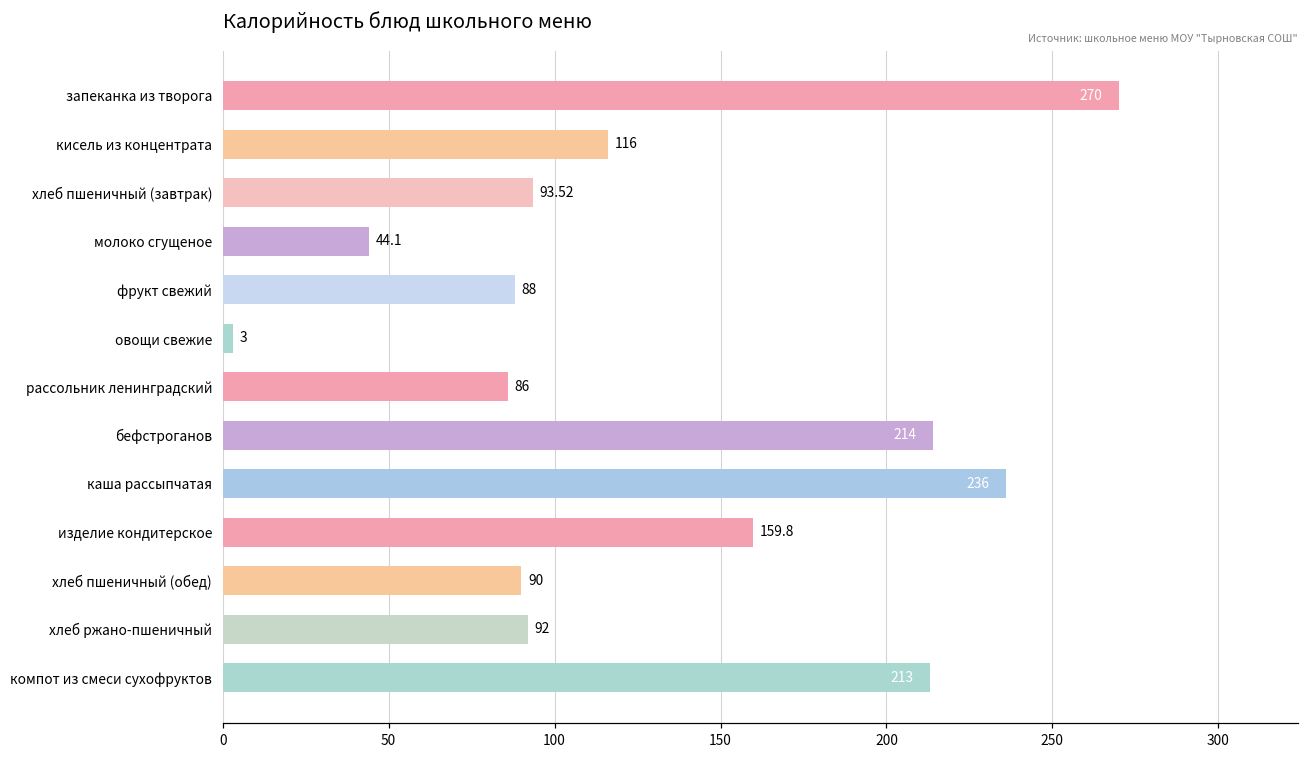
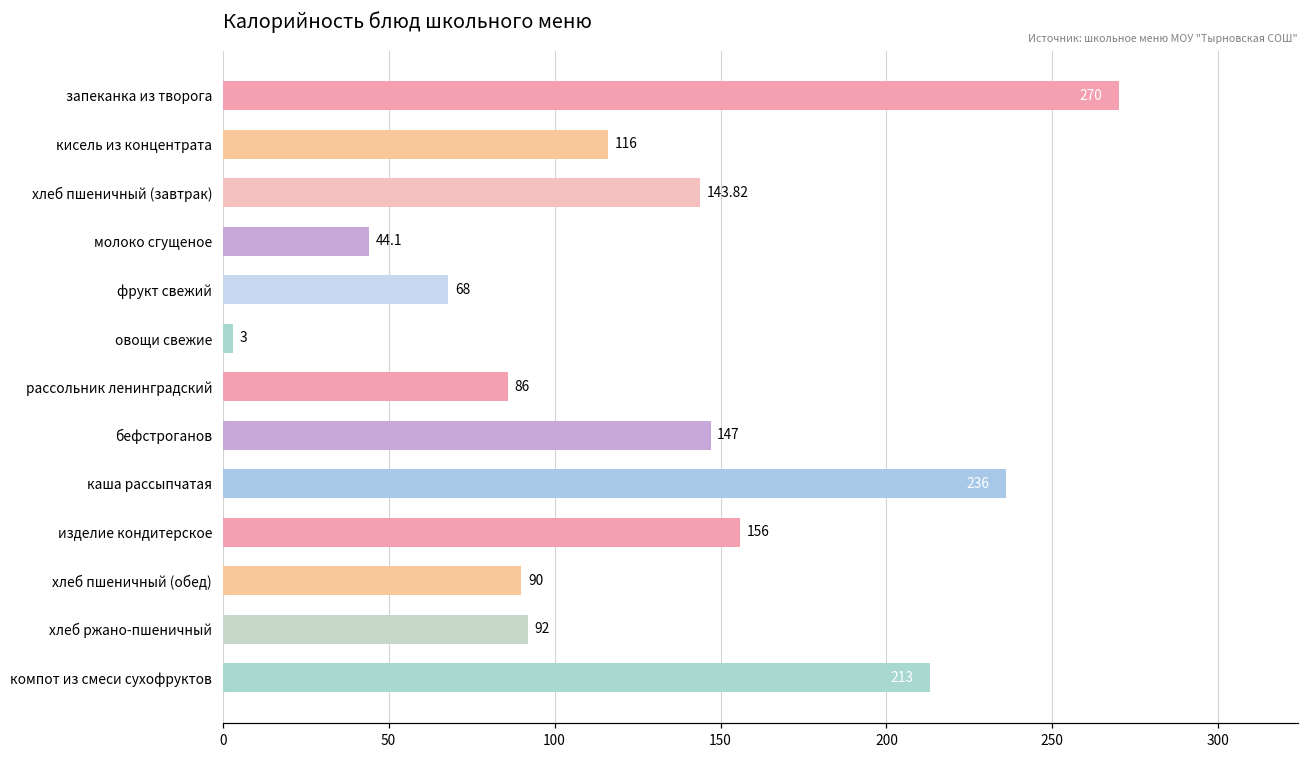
  {
    "запеканка из творога": 270,
    "кисель из концентрата": 116,
-   "хлеб пшеничный (завтрак)": 93.52,
+   "хлеб пшеничный (завтрак)": 143.82,
    "молоко сгущеное": 44.1,
-   "фрукт свежий": 88,
+   "фрукт свежий": 68,
    "овощи свежие": 3,
    "рассольник ленинградский": 86,
-   "бефстроганов": 214,
+   "бефстроганов": 147,
    "каша рассыпчатая": 236,
-   "изделие кондитерское": 159.8,
+   "изделие кондитерское": 156,
    "хлеб пшеничный (обед)": 90,
    "хлеб ржано-пшеничный": 92,
    "компот из смеси сухофруктов": 213
  }
